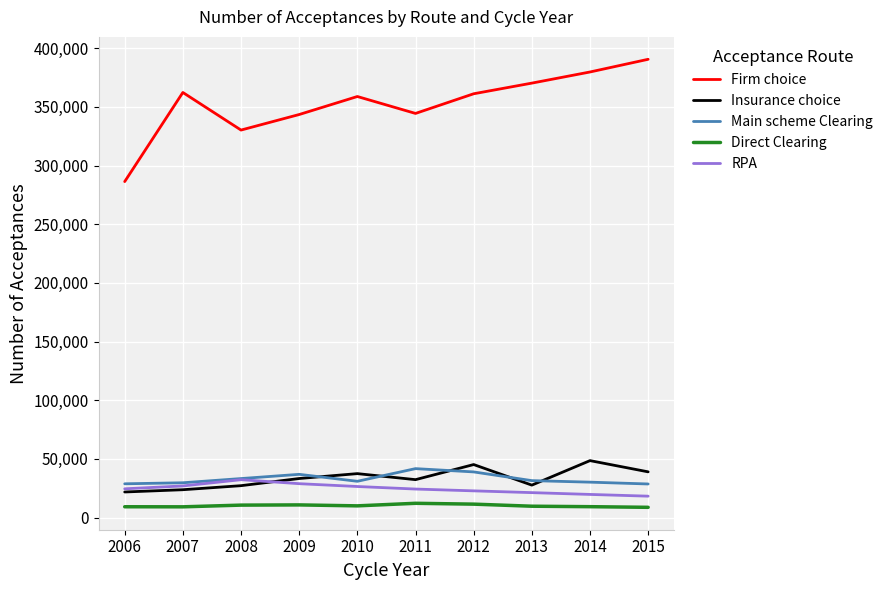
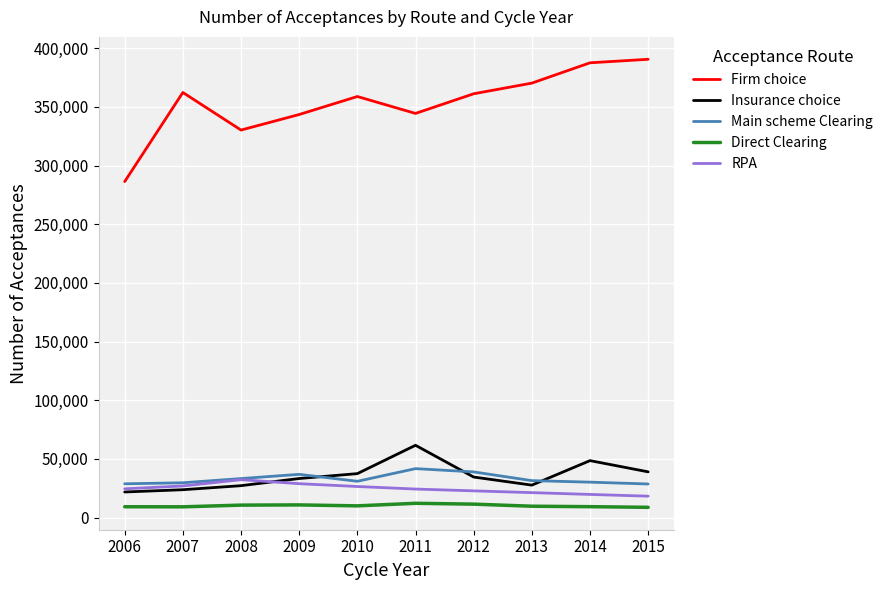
  {
    "Firm choice": {
      "2006": "286,000",
      "2007": "362,000",
      "2008": "330,000",
      "2009": "343,000",
      "2010": "359,000",
      "2011": "344,000",
      "2012": "361,000",
      "2013": "370,000",
-     "2014": "380,000",
+     "2014": "388,000",
      "2015": "391,000"
    },
    "Insurance choice": {
      "2006": "22,000",
      "2007": "24,000",
      "2008": "27,000",
      "2009": "33,000",
      "2010": "37,000",
-     "2011": "32,000",
-     "2012": "45,000",
+     "2011": "62,000",
+     "2012": "35,000",
      "2013": "28,000",
      "2014": "49,000",
      "2015": "39,000"
    },
    "Main scheme Clearing": {
      "2006": "29,000",
      "2007": "30,000",
      "2009": "37,000",
      "2010": "31,000",
      "2011": "42,000",
      "2012": "39,000",
      "2013": "32,000",
      "2014": "30,000",
      "2015": "29,000"
    },
    "Direct Clearing": {
      "2006": "9,000",
      "2007": "9,000",
      "2008": "11,000",
      "2009": "11,000",
      "2010": "10,000",
      "2011": "12,000",
      "2012": "11,000",
      "2013": "10,000",
      "2014": "9,000",
      "2015": "9,000"
    },
    "RPA": {
      "2006": "25,000",
      "2007": "27,000",
      "2009": "29,000",
      "2010": "26,000",
      "2011": "24,000",
      "2012": "23,000",
      "2013": "21,000",
      "2014": "20,000",
      "2015": "18,000"
    }
  }
